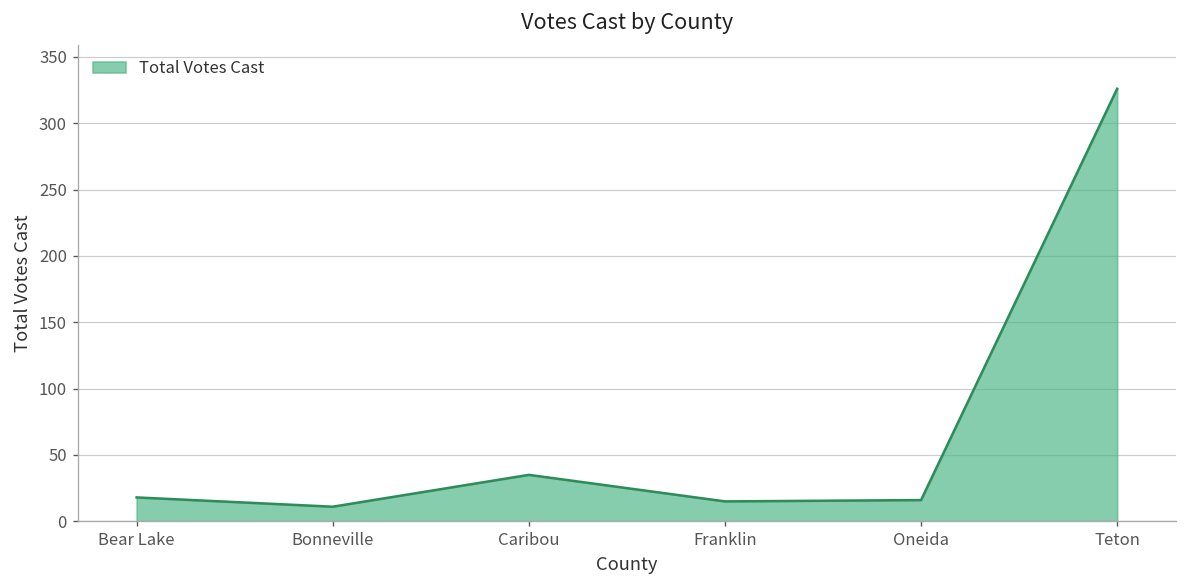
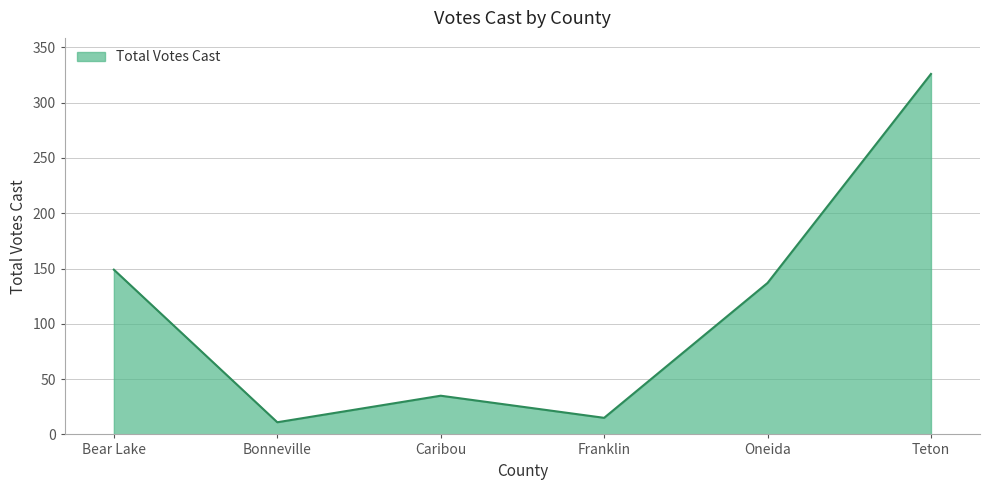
  {
-   "Bear Lake": 18,
+   "Bear Lake": 149,
    "Bonneville": 11,
    "Caribou": 35,
    "Franklin": 15,
-   "Oneida": 16,
+   "Oneida": 137,
    "Teton": 326
  }
